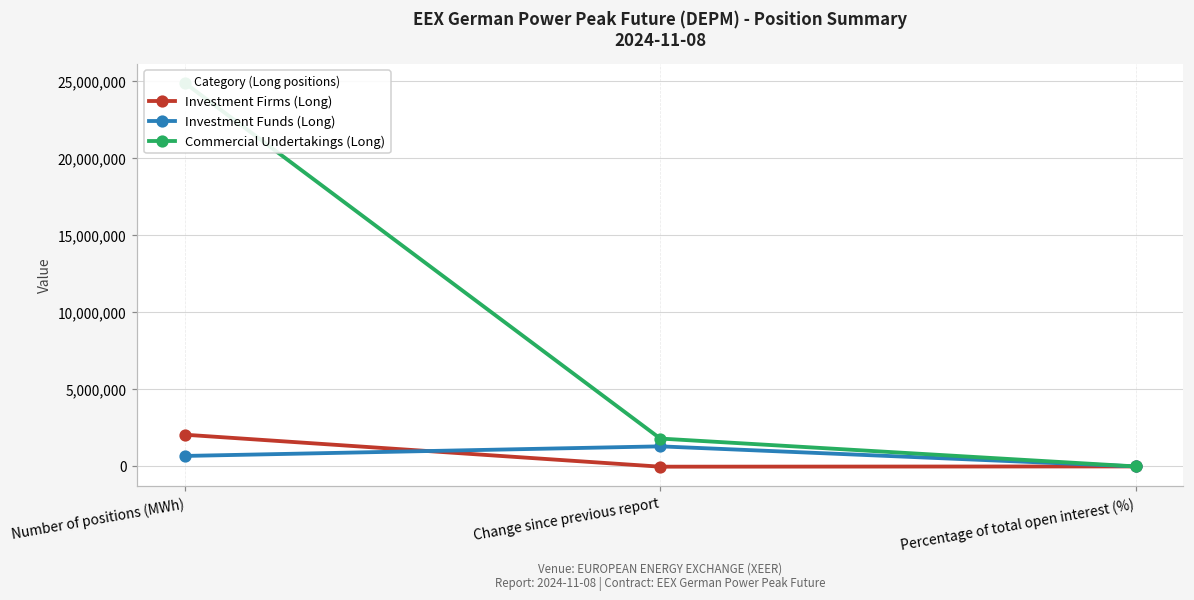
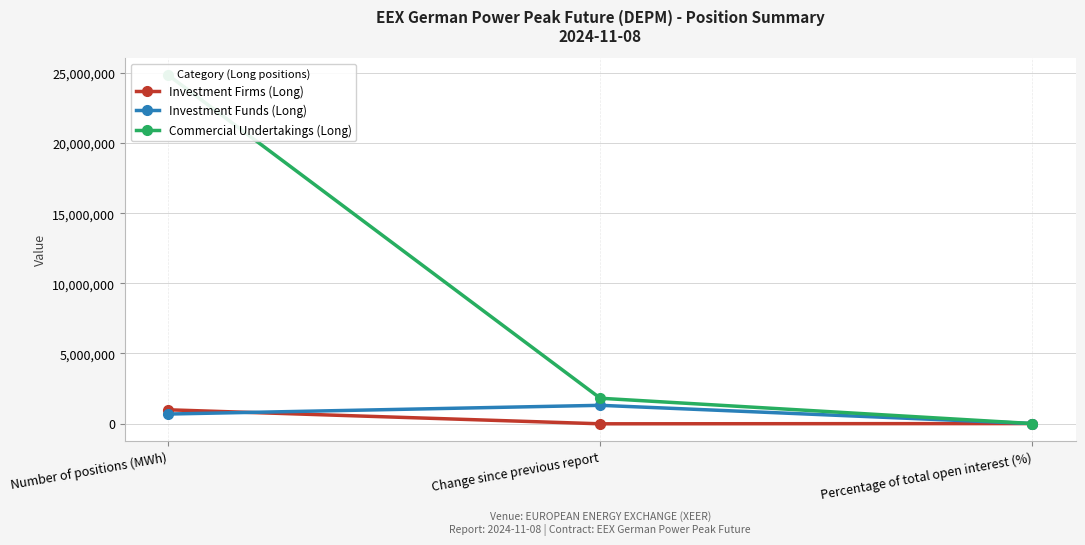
  {
    "Investment Firms (Long)": {
-     "Number of positions (MWh)": "2,100,000",
+     "Number of positions (MWh)": "1,000,000",
      "Change since previous report": "0"
    },
    "Investment Funds (Long)": {
      "Number of positions (MWh)": "700,000",
      "Change since previous report": "1,300,000"
    },
    "Commercial Undertakings (Long)": {
      "Change since previous report": "1,800,000"
    }
  }
